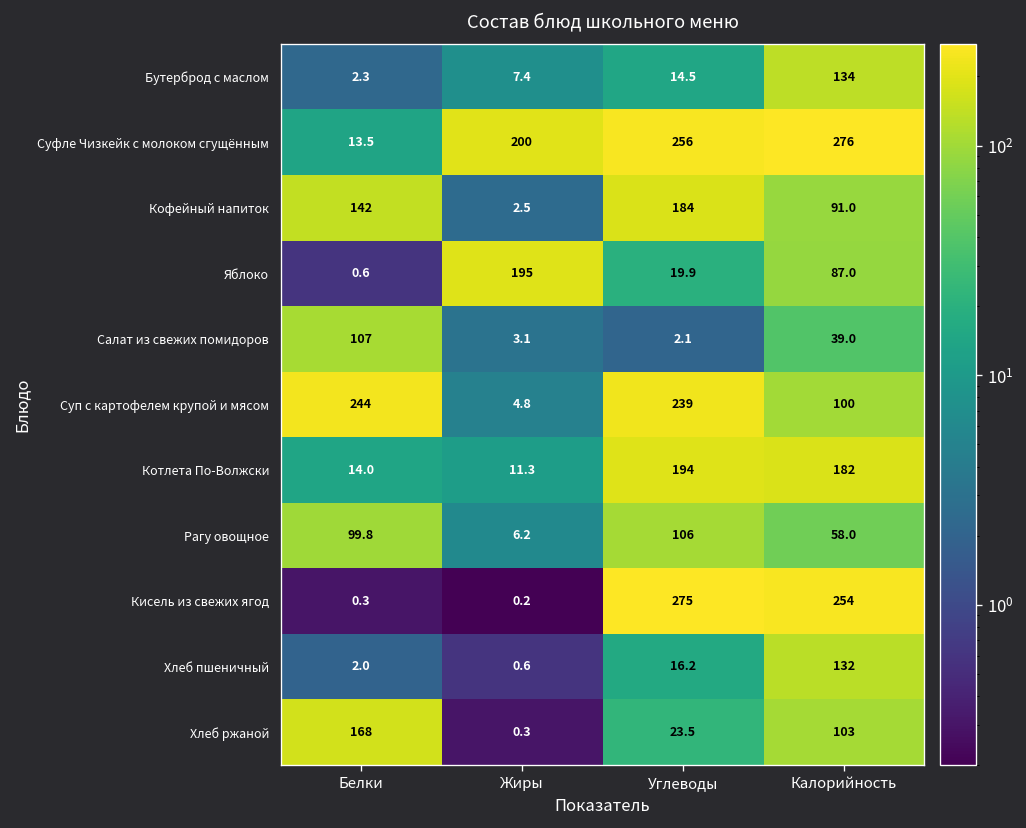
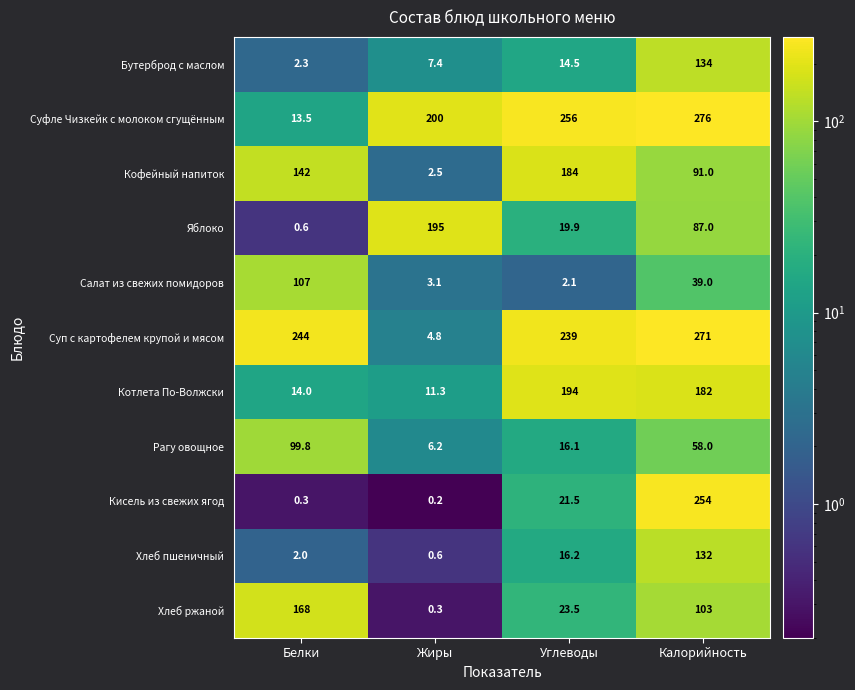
  {
    "Бутерброд с маслом": {
      "Белки": 2.3,
      "Жиры": 7.4,
      "Углеводы": 14.5,
      "Калорийность": 134
    },
    "Суфле Чизкейк с молоком сгущённым": {
      "Белки": 13.5,
      "Жиры": 200,
      "Углеводы": 256,
      "Калорийность": 276
    },
    "Кофейный напиток": {
      "Белки": 142,
      "Жиры": 2.5,
      "Углеводы": 184,
      "Калорийность": 91.0
    },
    "Яблоко": {
      "Белки": 0.6,
      "Жиры": 195,
      "Углеводы": 19.9,
      "Калорийность": 87.0
    },
    "Салат из свежих помидоров": {
      "Белки": 107,
      "Жиры": 3.1,
      "Углеводы": 2.1,
      "Калорийность": 39.0
    },
    "Суп с картофелем крупой и мясом": {
      "Белки": 244,
      "Жиры": 4.8,
      "Углеводы": 239,
-     "Калорийность": 100
+     "Калорийность": 271
    },
    "Котлета По-Волжски": {
      "Белки": 14.0,
      "Жиры": 11.3,
      "Углеводы": 194,
      "Калорийность": 182
    },
    "Рагу овощное": {
      "Белки": 99.8,
      "Жиры": 6.2,
-     "Углеводы": 106,
+     "Углеводы": 16.1,
      "Калорийность": 58.0
    },
    "Кисель из свежих ягод": {
      "Белки": 0.3,
      "Жиры": 0.2,
-     "Углеводы": 275,
+     "Углеводы": 21.5,
      "Калорийность": 254
    },
    "Хлеб пшеничный": {
      "Белки": 2.0,
      "Жиры": 0.6,
      "Углеводы": 16.2,
      "Калорийность": 132
    },
    "Хлеб ржаной": {
      "Белки": 168,
      "Жиры": 0.3,
      "Углеводы": 23.5,
      "Калорийность": 103
    }
  }
